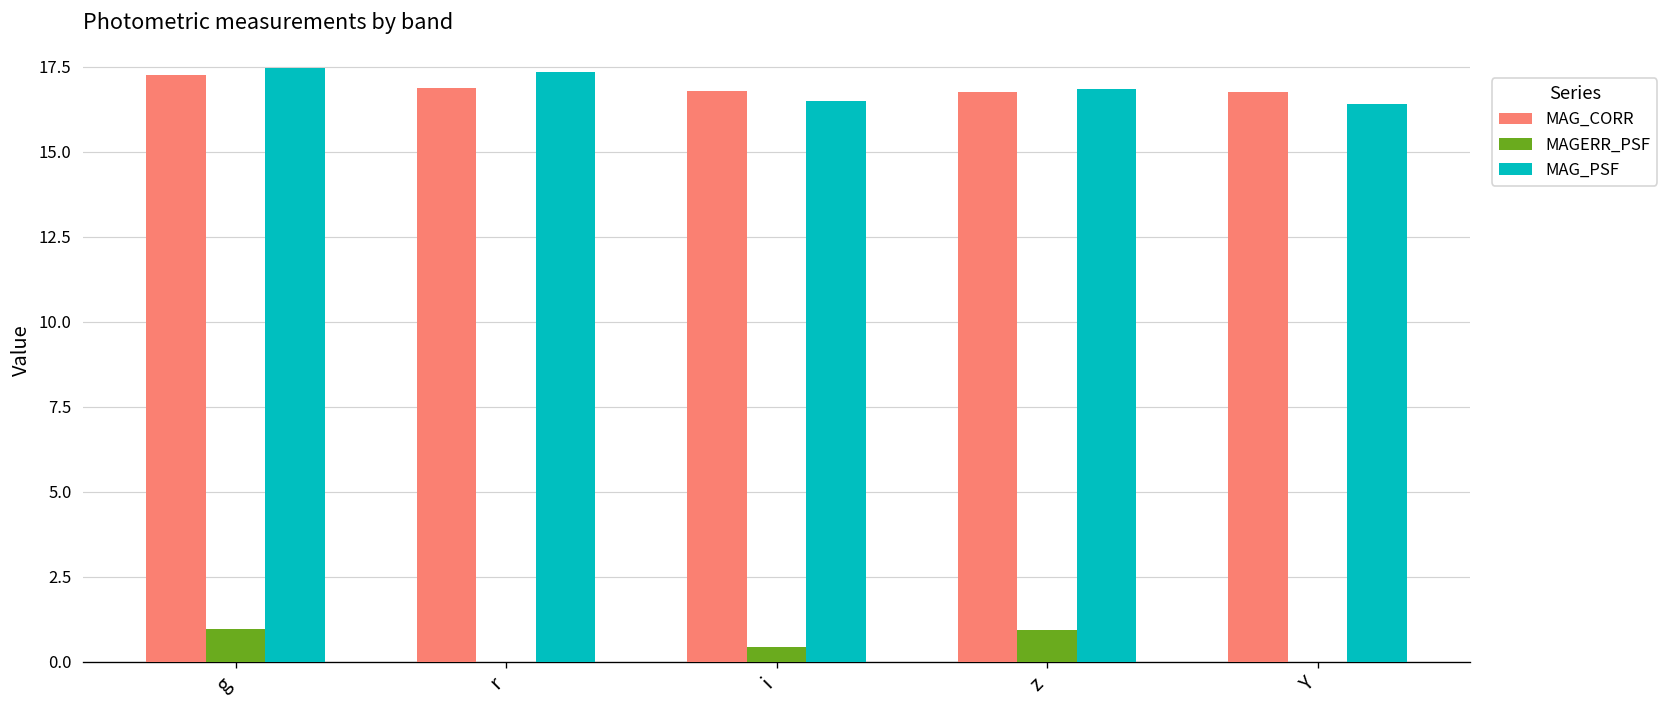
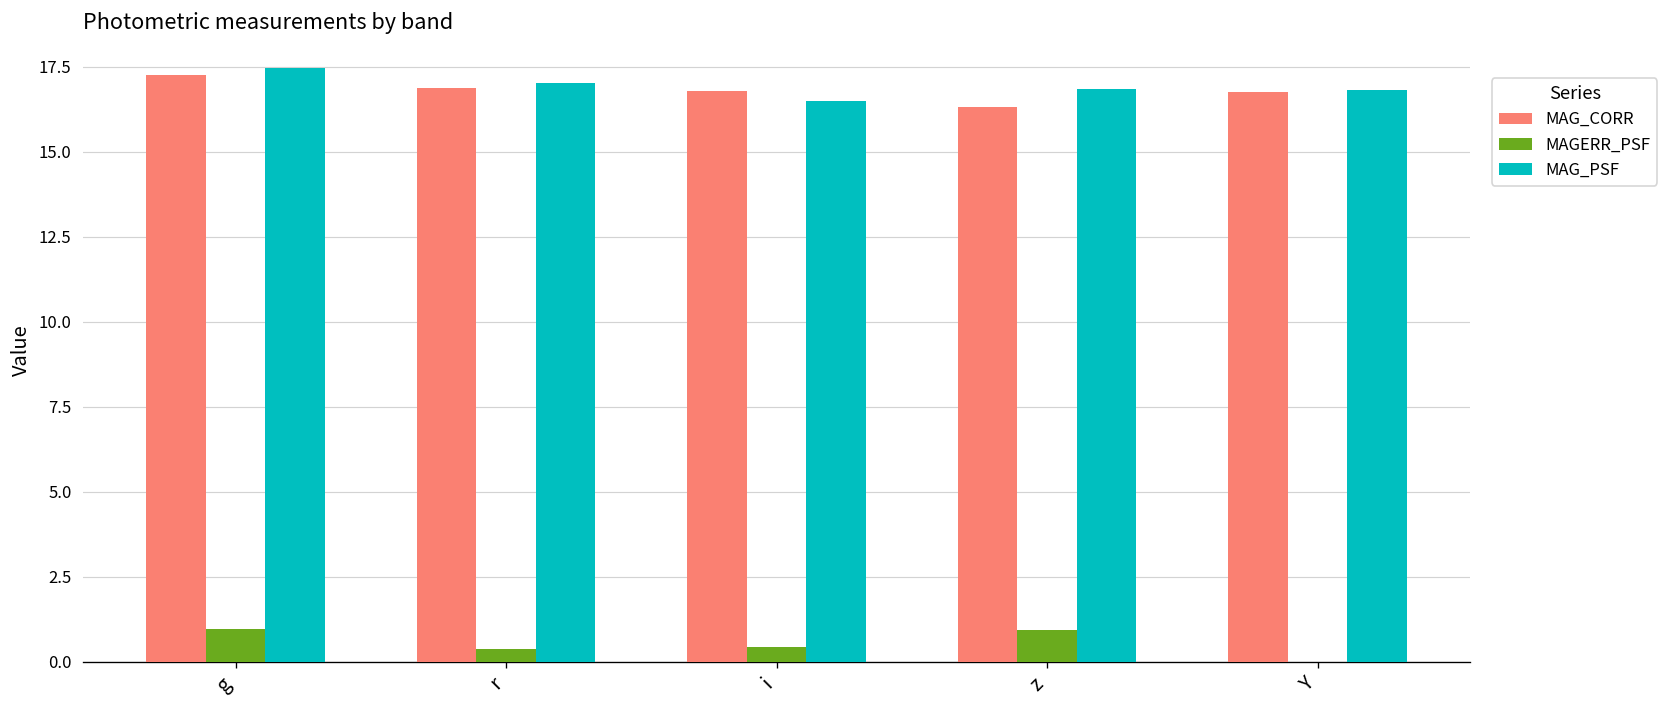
  {
    "MAG_CORR": {
      "g": 17.3,
      "r": 16.9,
      "i": 16.8,
-     "z": 16.8,
+     "z": 16.3,
      "Y": 16.8
    },
    "MAGERR_PSF": {
      "g": 1.0,
-     "r": 0.0,
+     "r": 0.4,
      "i": 0.4,
      "z": 0.9
    },
    "MAG_PSF": {
      "g": 17.4,
-     "r": 17.3,
+     "r": 17.0,
      "i": 16.5,
      "z": 16.8,
-     "Y": 16.4
+     "Y": 16.8
    }
  }
